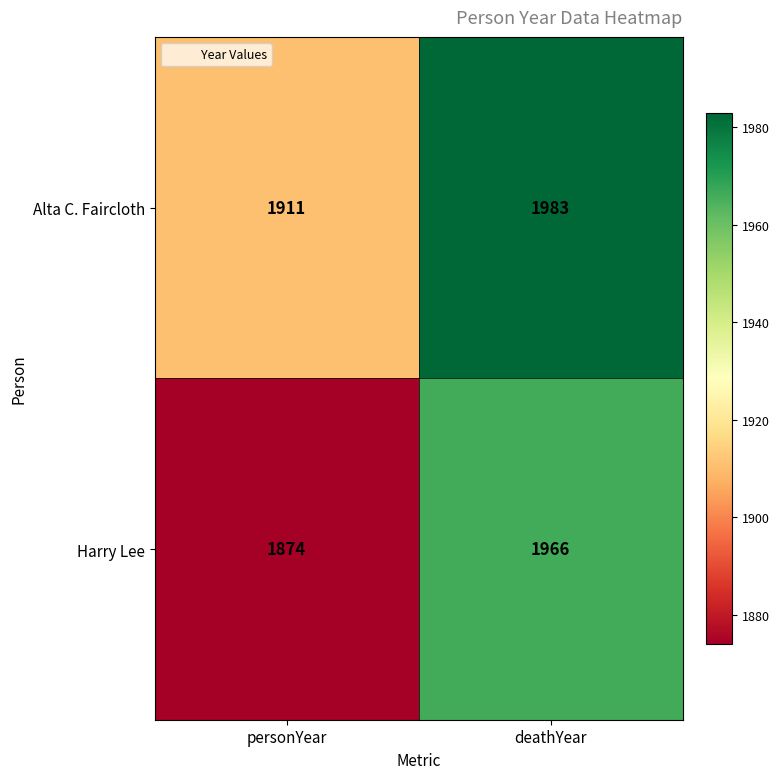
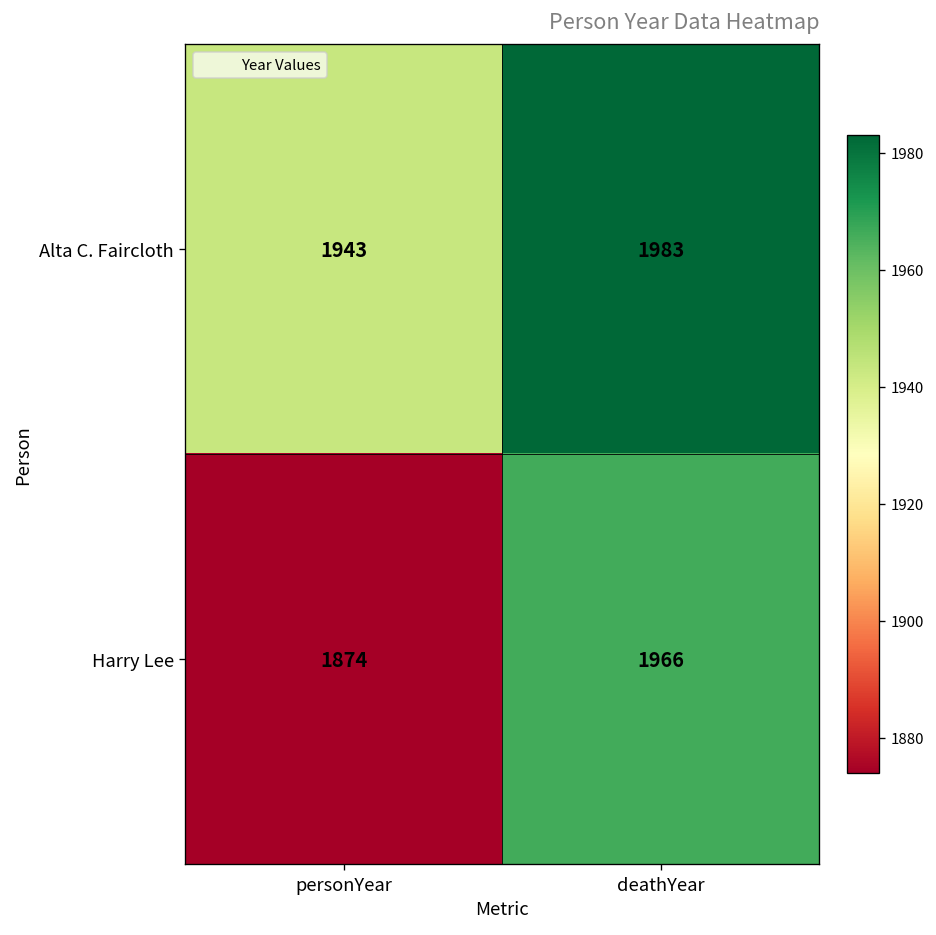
  {
    "Alta C. Faircloth": {
-     "personYear": 1911,
+     "personYear": 1943,
      "deathYear": 1983
    },
    "Harry Lee": {
      "personYear": 1874,
      "deathYear": 1966
    }
  }
